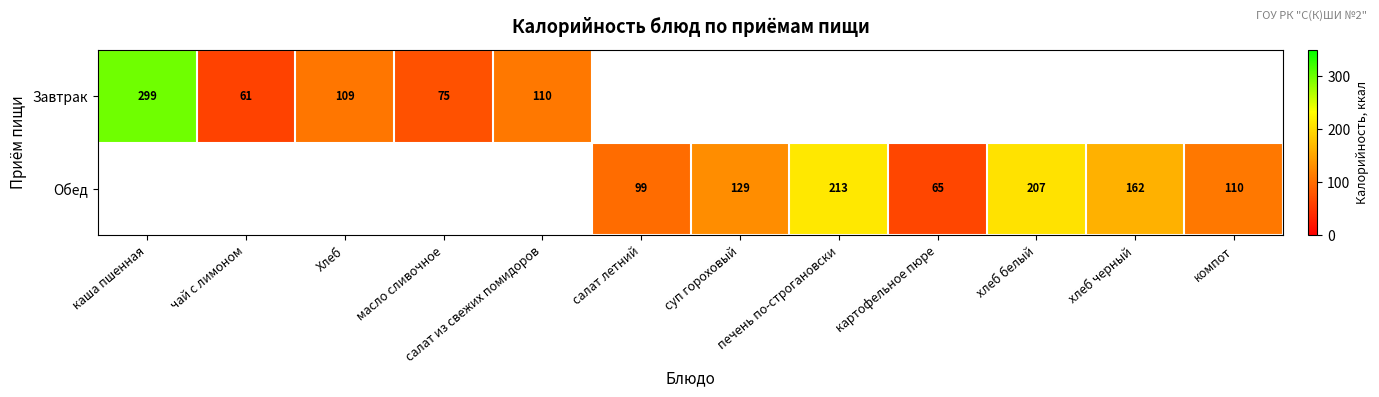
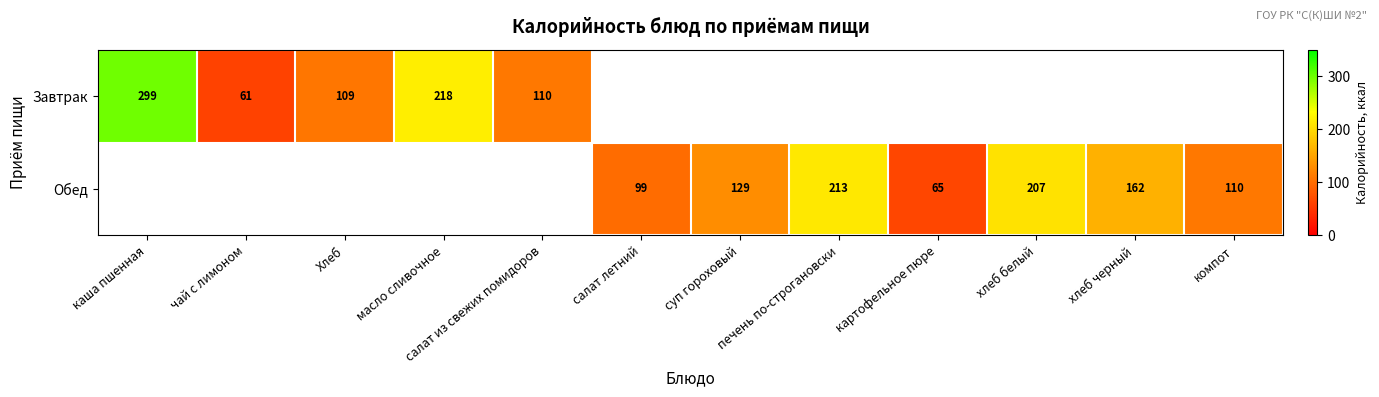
  {
    "Завтрак": {
      "каша пшенная": 299,
      "чай с лимоном": 61,
      "Хлеб": 109,
-     "масло сливочное": 75,
+     "масло сливочное": 218,
      "салат из свежих помидоров": 110
    },
    "Обед": {
      "салат летний": 99,
      "суп гороховый": 129,
      "печень по-строгановски": 213,
      "картофельное пюре": 65,
      "хлеб белый": 207,
      "хлеб черный": 162,
      "компот": 110
    }
  }
